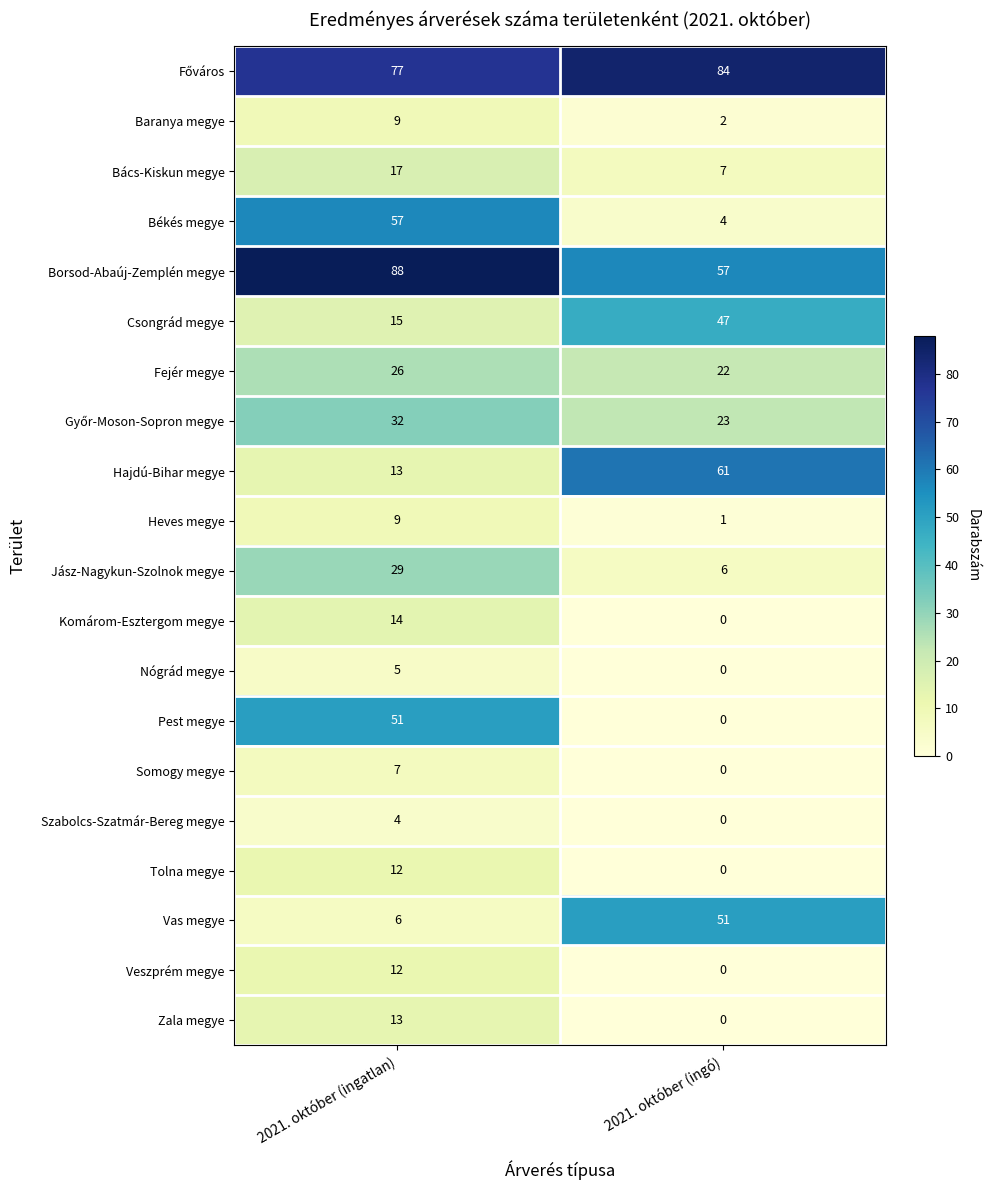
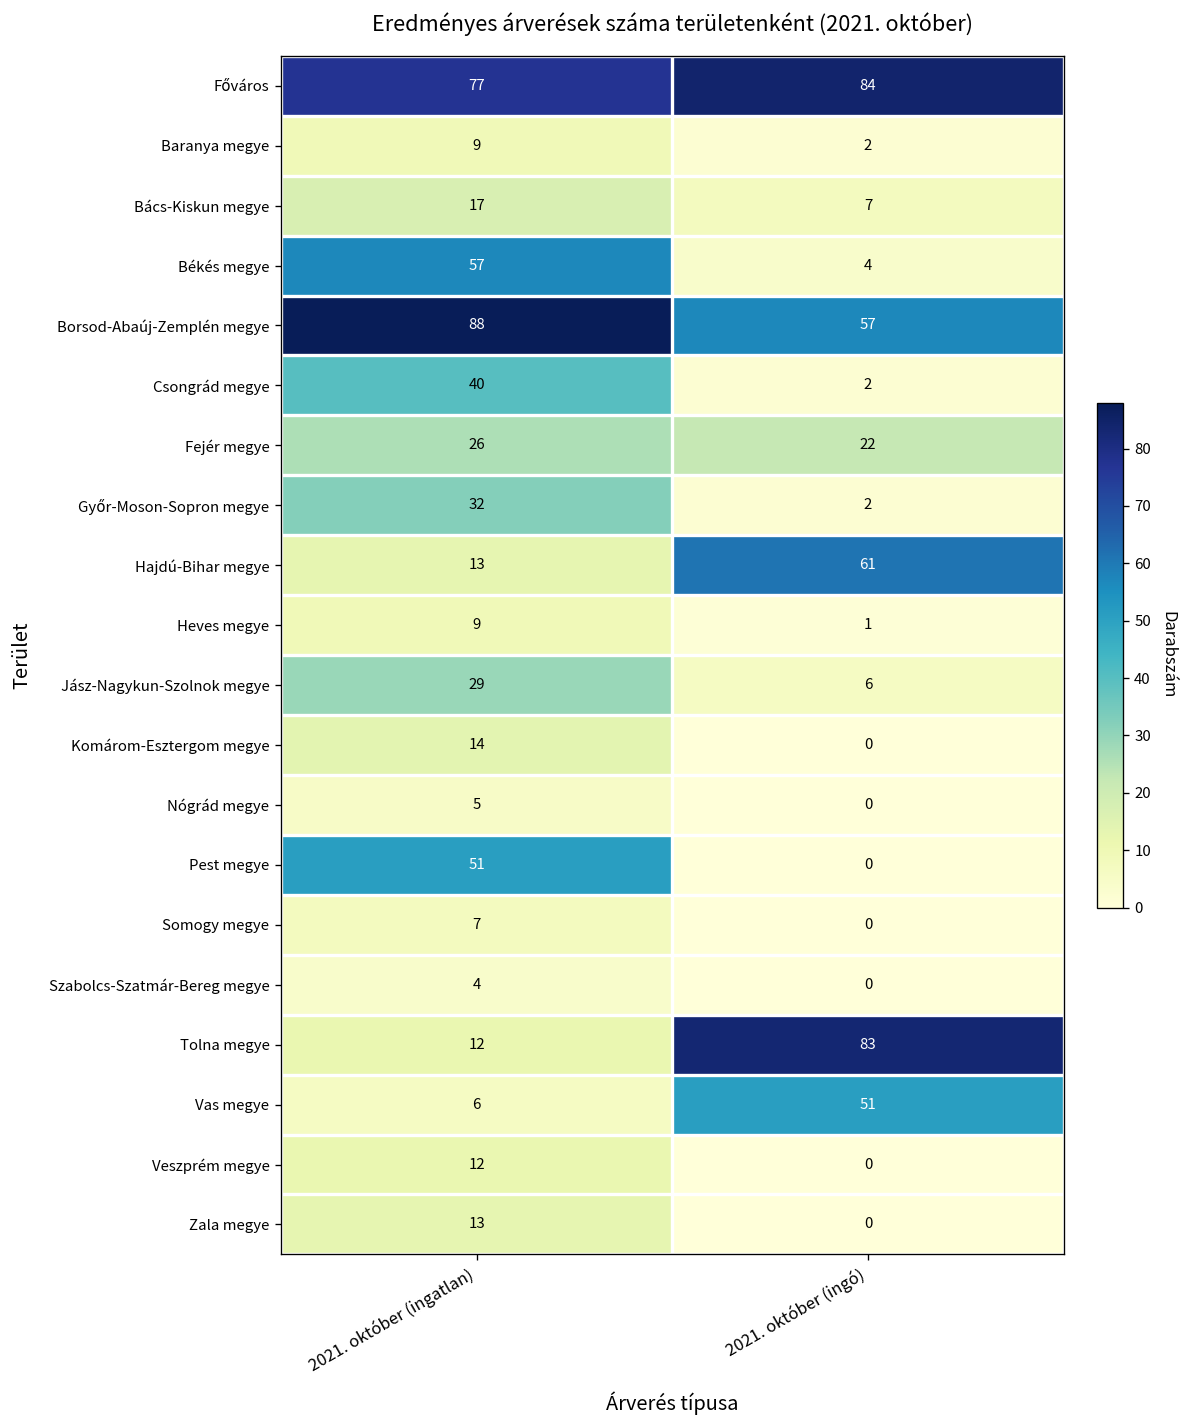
  {
    "Főváros": {
      "2021. október (ingatlan)": 77,
      "2021. október (ingó)": 84
    },
    "Baranya megye": {
      "2021. október (ingatlan)": 9,
      "2021. október (ingó)": 2
    },
    "Bács-Kiskun megye": {
      "2021. október (ingatlan)": 17,
      "2021. október (ingó)": 7
    },
    "Békés megye": {
      "2021. október (ingatlan)": 57,
      "2021. október (ingó)": 4
    },
    "Borsod-Abaúj-Zemplén megye": {
      "2021. október (ingatlan)": 88,
      "2021. október (ingó)": 57
    },
    "Csongrád megye": {
-     "2021. október (ingatlan)": 15,
-     "2021. október (ingó)": 47
+     "2021. október (ingatlan)": 40,
+     "2021. október (ingó)": 2
    },
    "Fejér megye": {
      "2021. október (ingatlan)": 26,
      "2021. október (ingó)": 22
    },
    "Győr-Moson-Sopron megye": {
      "2021. október (ingatlan)": 32,
-     "2021. október (ingó)": 23
+     "2021. október (ingó)": 2
    },
    "Hajdú-Bihar megye": {
      "2021. október (ingatlan)": 13,
      "2021. október (ingó)": 61
    },
    "Heves megye": {
      "2021. október (ingatlan)": 9,
      "2021. október (ingó)": 1
    },
    "Jász-Nagykun-Szolnok megye": {
      "2021. október (ingatlan)": 29,
      "2021. október (ingó)": 6
    },
    "Komárom-Esztergom megye": {
      "2021. október (ingatlan)": 14,
      "2021. október (ingó)": 0
    },
    "Nógrád megye": {
      "2021. október (ingatlan)": 5,
      "2021. október (ingó)": 0
    },
    "Pest megye": {
      "2021. október (ingatlan)": 51,
      "2021. október (ingó)": 0
    },
    "Somogy megye": {
      "2021. október (ingatlan)": 7,
      "2021. október (ingó)": 0
    },
    "Szabolcs-Szatmár-Bereg megye": {
      "2021. október (ingatlan)": 4,
      "2021. október (ingó)": 0
    },
    "Tolna megye": {
      "2021. október (ingatlan)": 12,
-     "2021. október (ingó)": 0
+     "2021. október (ingó)": 83
    },
    "Vas megye": {
      "2021. október (ingatlan)": 6,
      "2021. október (ingó)": 51
    },
    "Veszprém megye": {
      "2021. október (ingatlan)": 12,
      "2021. október (ingó)": 0
    },
    "Zala megye": {
      "2021. október (ingatlan)": 13,
      "2021. október (ingó)": 0
    }
  }
